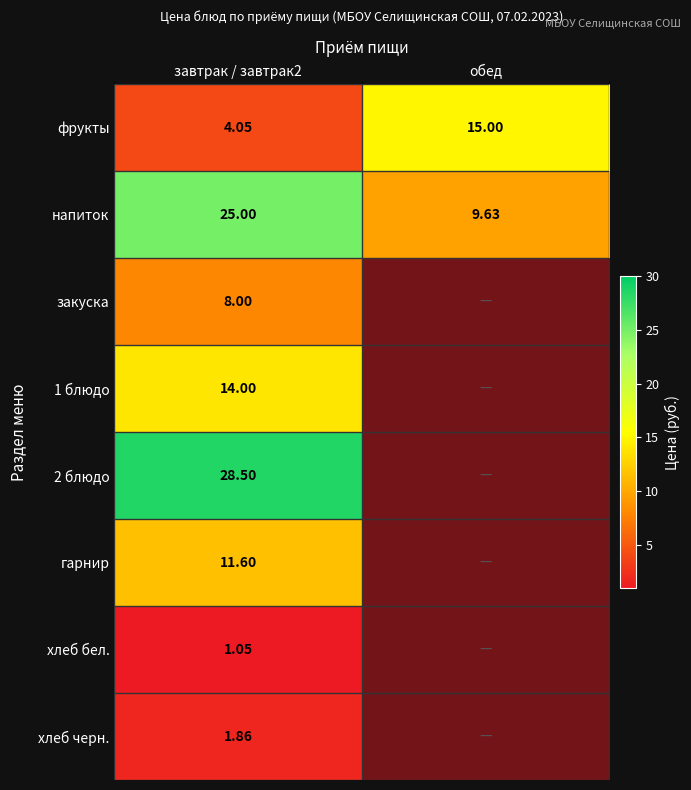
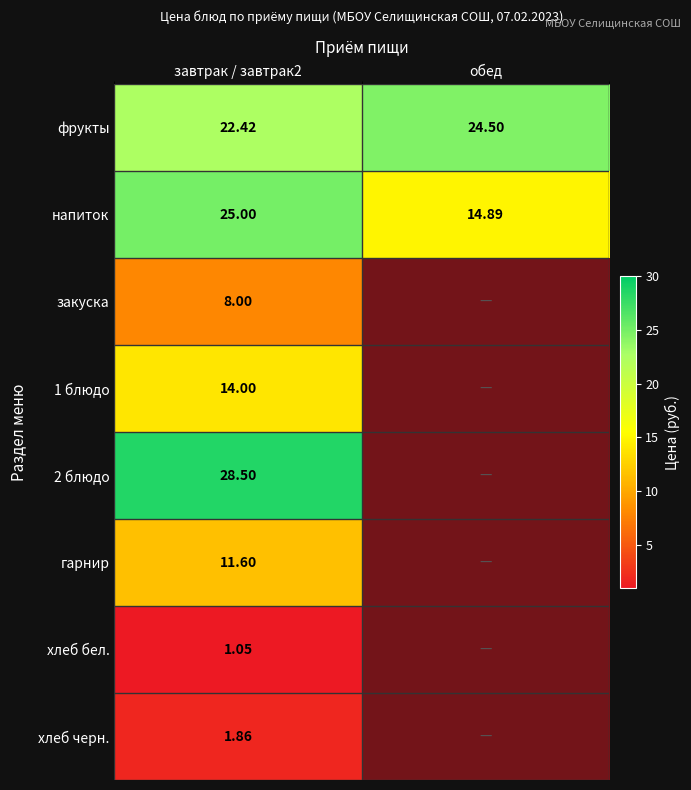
  {
    "фрукты": {
-     "завтрак / завтрак2": 4.05,
-     "обед": 15.00
+     "завтрак / завтрак2": 22.42,
+     "обед": 24.50
    },
    "напиток": {
      "завтрак / завтрак2": 25.00,
-     "обед": 9.63
+     "обед": 14.89
    },
    "закуска": {
      "завтрак / завтрак2": 8.00
    },
    "1 блюдо": {
      "завтрак / завтрак2": 14.00
    },
    "2 блюдо": {
      "завтрак / завтрак2": 28.50
    },
    "гарнир": {
      "завтрак / завтрак2": 11.60
    },
    "хлеб бел.": {
      "завтрак / завтрак2": 1.05
    },
    "хлеб черн.": {
      "завтрак / завтрак2": 1.86
    }
  }
